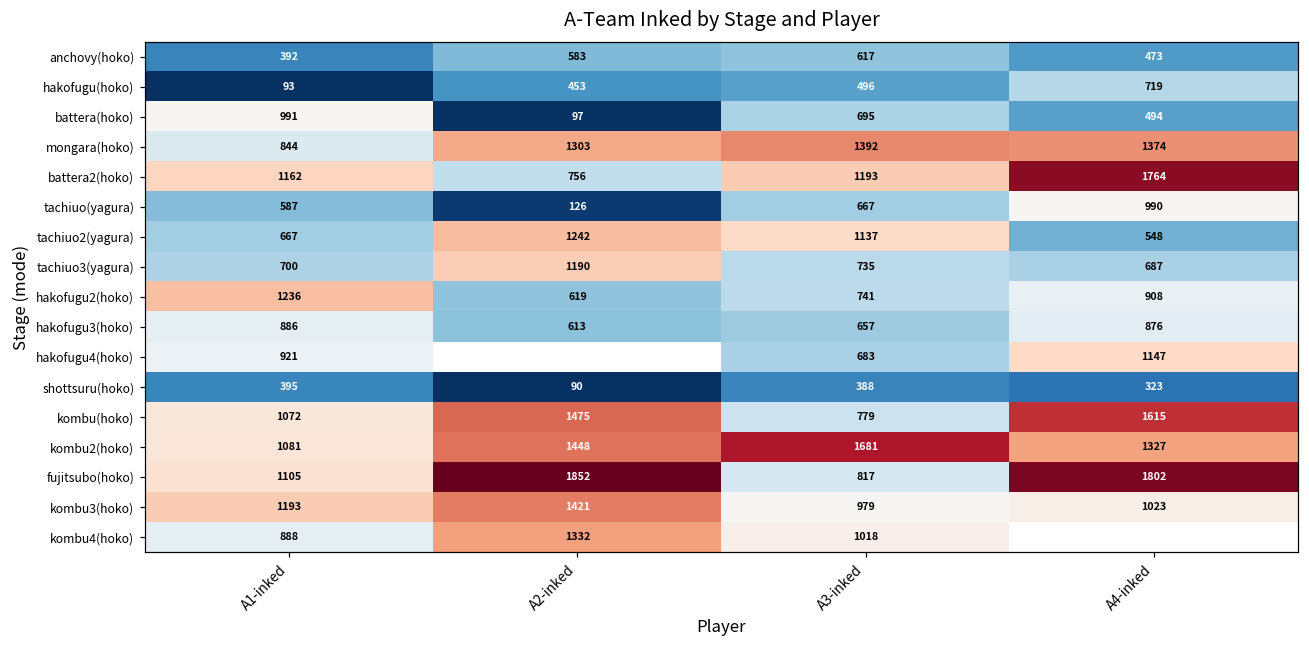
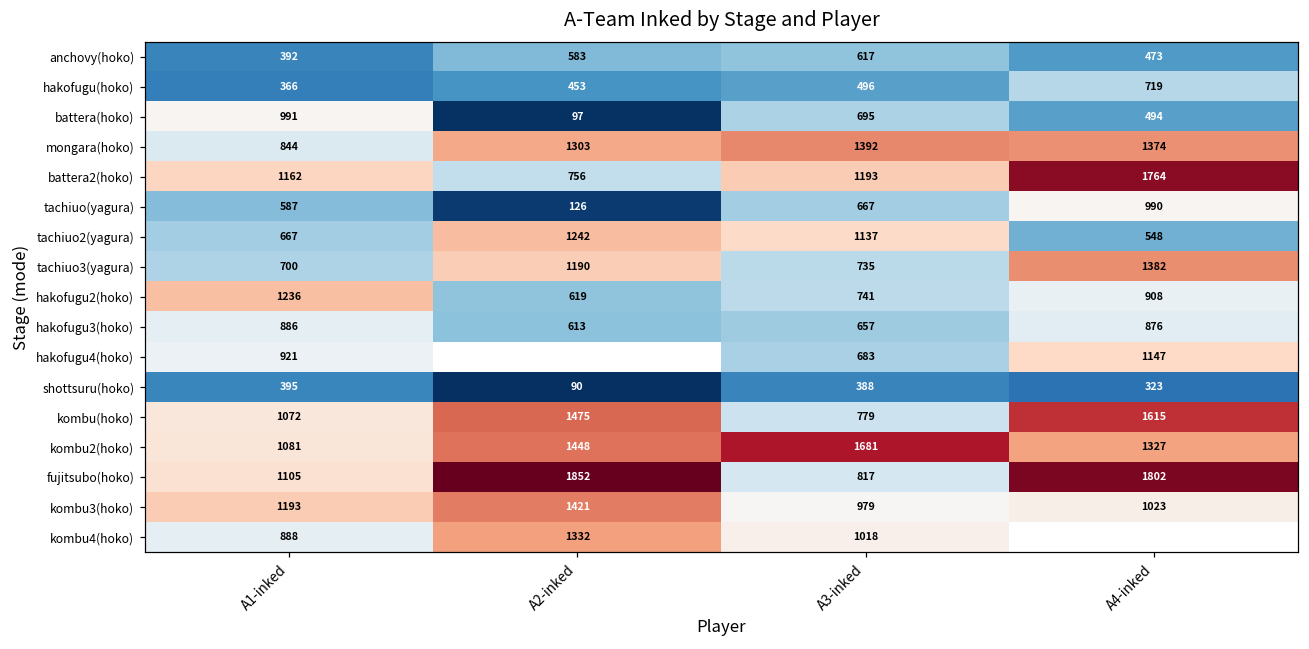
  {
    "anchovy(hoko)": {
      "A1-inked": 392,
      "A2-inked": 583,
      "A3-inked": 617,
      "A4-inked": 473
    },
    "hakofugu(hoko)": {
-     "A1-inked": 93,
+     "A1-inked": 366,
      "A2-inked": 453,
      "A3-inked": 496,
      "A4-inked": 719
    },
    "battera(hoko)": {
      "A1-inked": 991,
      "A2-inked": 97,
      "A3-inked": 695,
      "A4-inked": 494
    },
    "mongara(hoko)": {
      "A1-inked": 844,
      "A2-inked": 1303,
      "A3-inked": 1392,
      "A4-inked": 1374
    },
    "battera2(hoko)": {
      "A1-inked": 1162,
      "A2-inked": 756,
      "A3-inked": 1193,
      "A4-inked": 1764
    },
    "tachiuo(yagura)": {
      "A1-inked": 587,
      "A2-inked": 126,
      "A3-inked": 667,
      "A4-inked": 990
    },
    "tachiuo2(yagura)": {
      "A1-inked": 667,
      "A2-inked": 1242,
      "A3-inked": 1137,
      "A4-inked": 548
    },
    "tachiuo3(yagura)": {
      "A1-inked": 700,
      "A2-inked": 1190,
      "A3-inked": 735,
-     "A4-inked": 687
+     "A4-inked": 1382
    },
    "hakofugu2(hoko)": {
      "A1-inked": 1236,
      "A2-inked": 619,
      "A3-inked": 741,
      "A4-inked": 908
    },
    "hakofugu3(hoko)": {
      "A1-inked": 886,
      "A2-inked": 613,
      "A3-inked": 657,
      "A4-inked": 876
    },
    "hakofugu4(hoko)": {
      "A1-inked": 921,
      "A3-inked": 683,
      "A4-inked": 1147
    },
    "shottsuru(hoko)": {
      "A1-inked": 395,
      "A2-inked": 90,
      "A3-inked": 388,
      "A4-inked": 323
    },
    "kombu(hoko)": {
      "A1-inked": 1072,
      "A2-inked": 1475,
      "A3-inked": 779,
      "A4-inked": 1615
    },
    "kombu2(hoko)": {
      "A1-inked": 1081,
      "A2-inked": 1448,
      "A3-inked": 1681,
      "A4-inked": 1327
    },
    "fujitsubo(hoko)": {
      "A1-inked": 1105,
      "A2-inked": 1852,
      "A3-inked": 817,
      "A4-inked": 1802
    },
    "kombu3(hoko)": {
      "A1-inked": 1193,
      "A2-inked": 1421,
      "A3-inked": 979,
      "A4-inked": 1023
    },
    "kombu4(hoko)": {
      "A1-inked": 888,
      "A2-inked": 1332,
      "A3-inked": 1018
    }
  }
